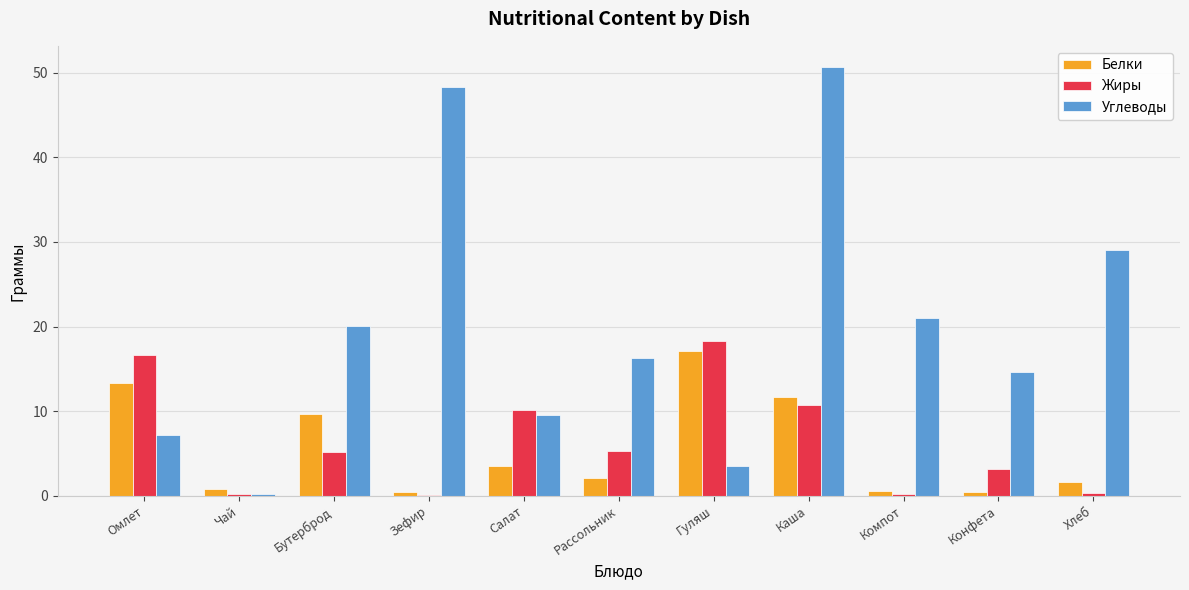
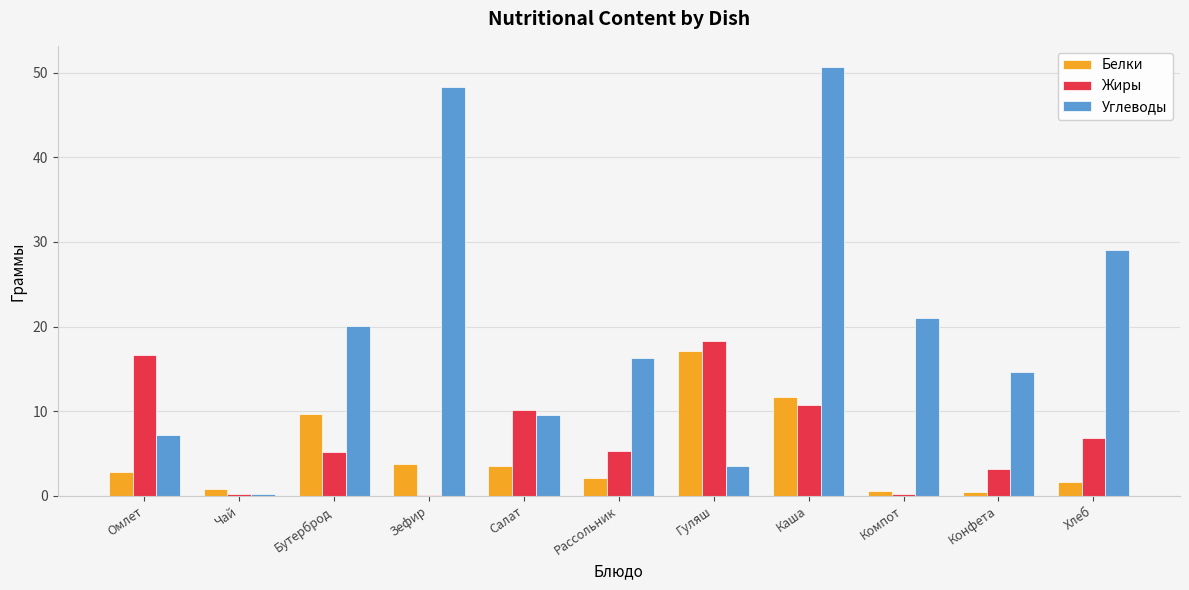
  {
    "Белки": {
-     "Омлет": 13,
+     "Омлет": 3,
      "Чай": 1,
      "Бутерброд": 10,
-     "Зефир": 0,
+     "Зефир": 4,
      "Салат": 4,
      "Рассольник": 2,
      "Гуляш": 17,
      "Каша": 12,
      "Компот": 1,
      "Конфета": 0,
      "Хлеб": 2
    },
    "Жиры": {
      "Омлет": 17,
      "Бутерброд": 5,
      "Салат": 10,
      "Рассольник": 5,
      "Гуляш": 18,
      "Каша": 11,
      "Конфета": 3,
-     "Хлеб": 0
+     "Хлеб": 7
    },
    "Углеводы": {
      "Омлет": 7,
      "Бутерброд": 20,
      "Зефир": 48,
      "Салат": 10,
      "Рассольник": 16,
      "Гуляш": 4,
      "Каша": 51,
      "Компот": 21,
      "Конфета": 15,
      "Хлеб": 29
    }
  }
